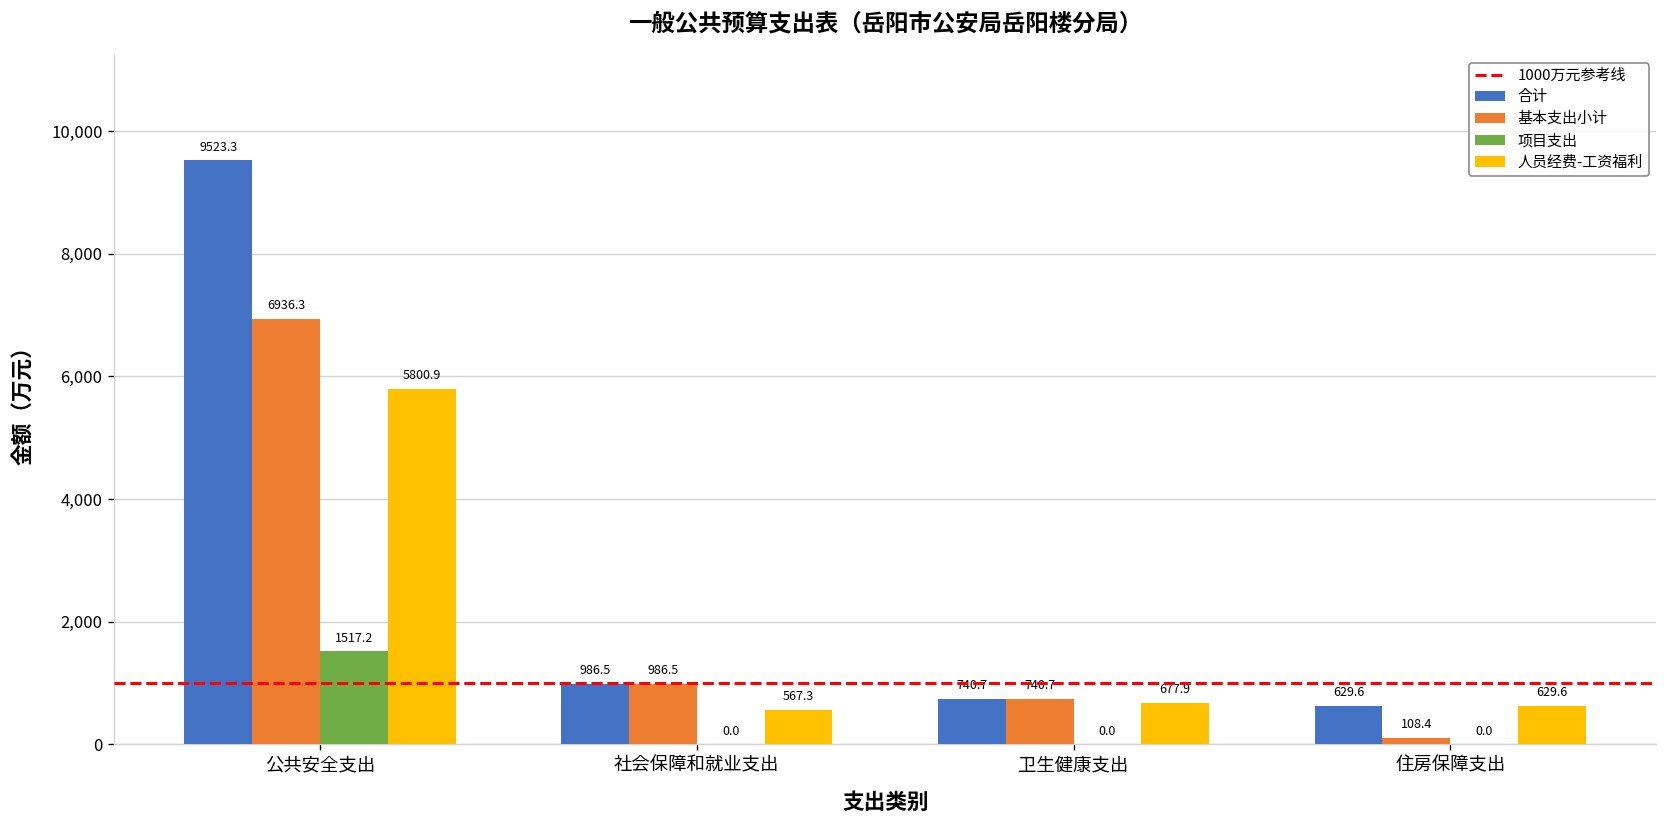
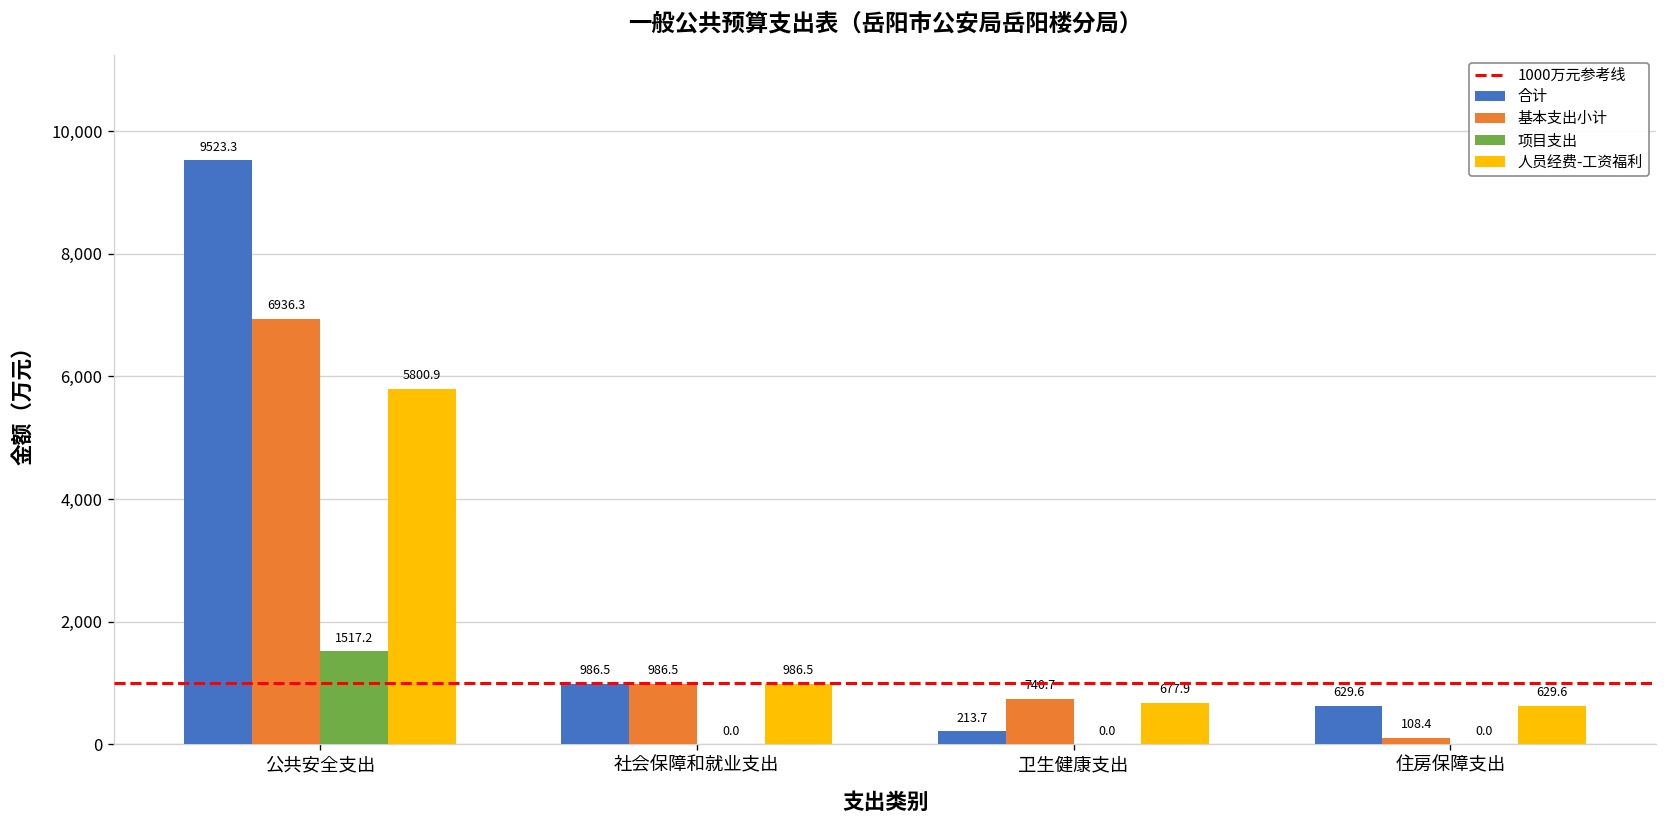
  {
    "合计": {
      "公共安全支出": 9523.3,
      "社会保障和就业支出": 986.5,
-     "卫生健康支出": 740.7,
+     "卫生健康支出": 213.7,
      "住房保障支出": 629.6
    },
    "基本支出小计": {
      "公共安全支出": 6936.3,
      "社会保障和就业支出": 986.5,
      "卫生健康支出": 740.7,
      "住房保障支出": 108.4
    },
    "项目支出": {
      "公共安全支出": 1517.2,
      "社会保障和就业支出": 0.0,
      "卫生健康支出": 0.0,
      "住房保障支出": 0.0
    },
    "人员经费-工资福利": {
      "公共安全支出": 5800.9,
-     "社会保障和就业支出": 567.3,
+     "社会保障和就业支出": 986.5,
      "卫生健康支出": 677.9,
      "住房保障支出": 629.6
    }
  }
